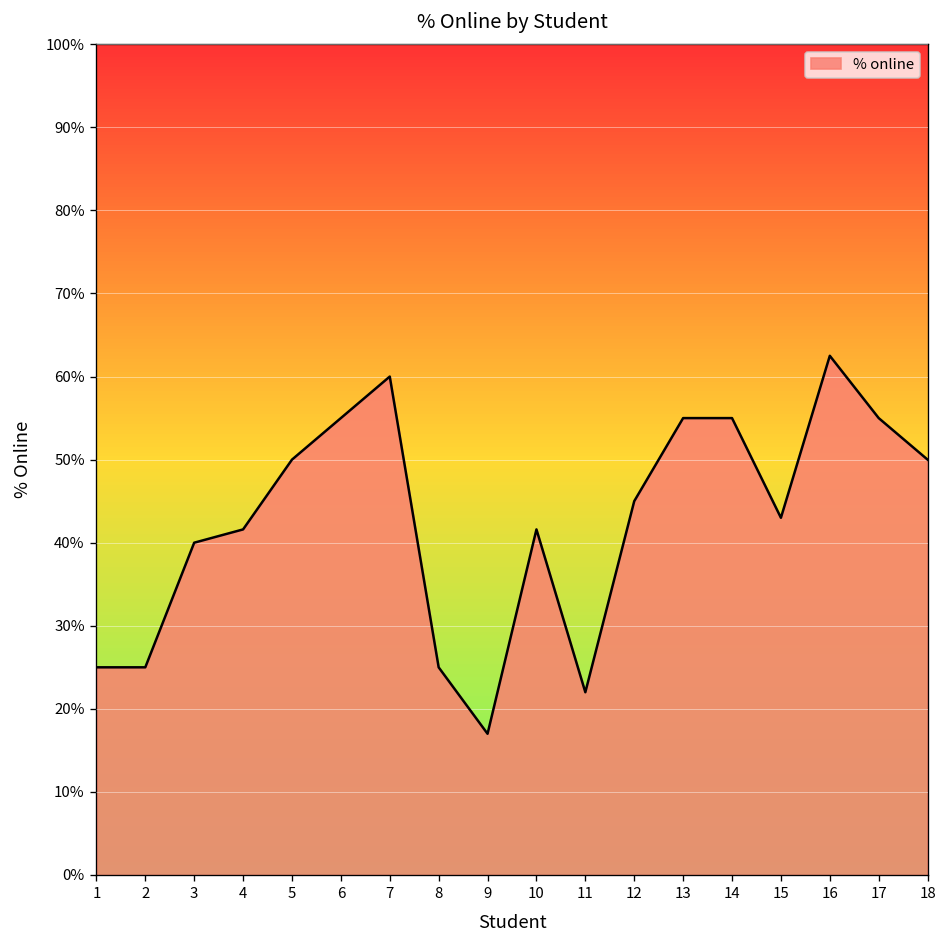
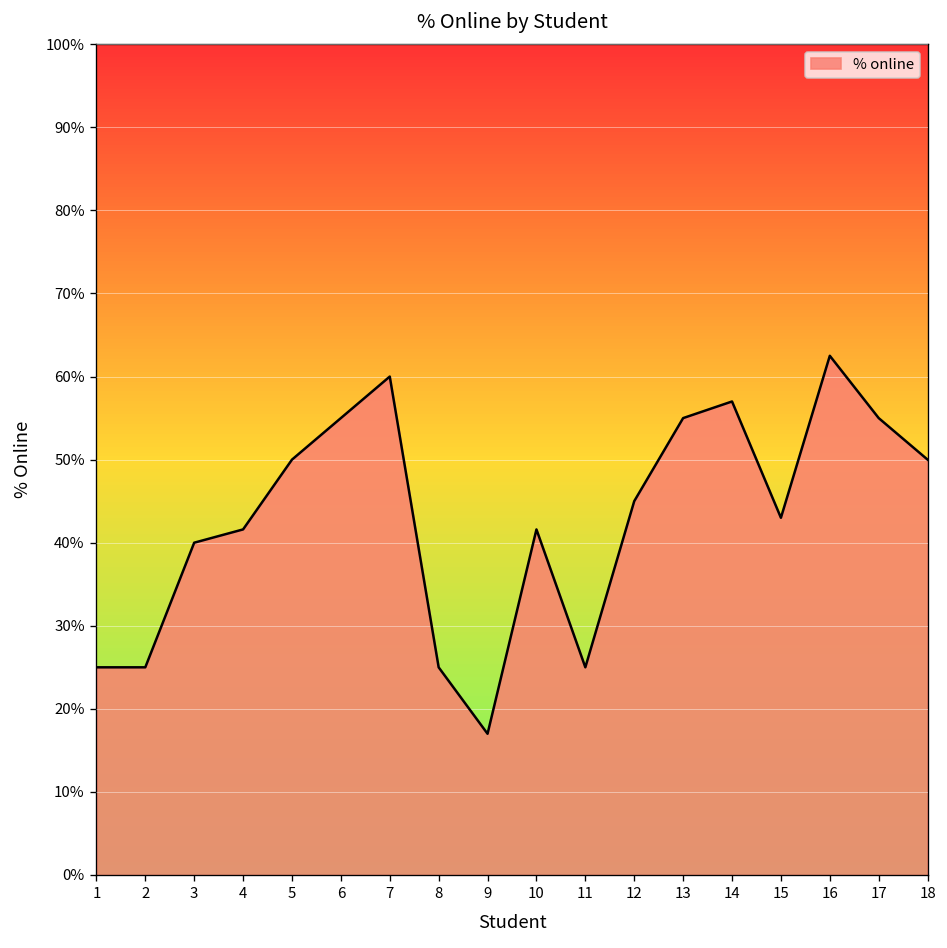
  {
    "1": "25%",
    "2": "25%",
    "3": "40%",
    "4": "42%",
    "5": "50%",
    "6": "55%",
    "7": "60%",
    "8": "25%",
    "9": "17%",
    "10": "42%",
-   "11": "22%",
+   "11": "25%",
    "12": "45%",
    "13": "55%",
-   "14": "55%",
+   "14": "57%",
    "15": "43%",
    "16": "63%",
    "17": "55%",
    "18": "50%"
  }
